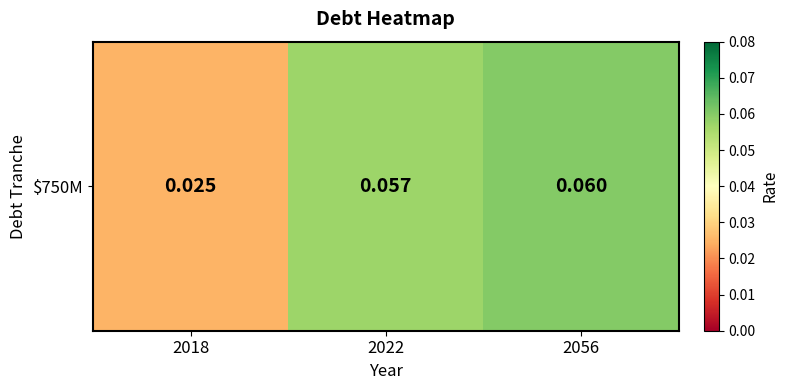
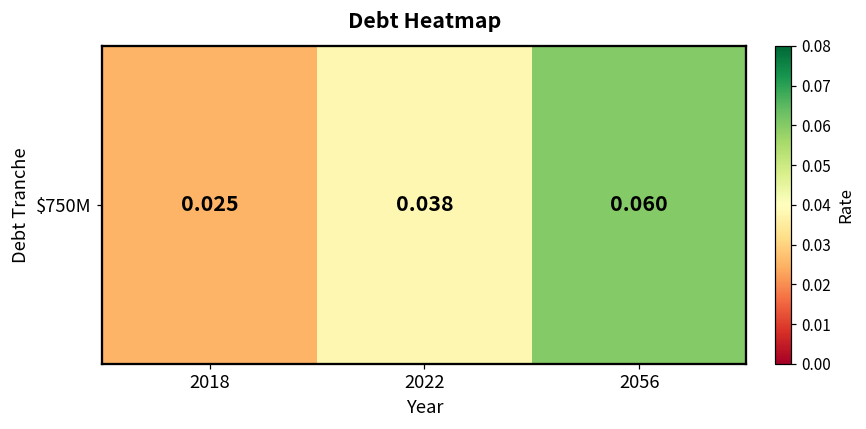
  {
    "$750M": {
      "2018": 0.025,
-     "2022": 0.057,
+     "2022": 0.038,
      "2056": 0.060
    }
  }
